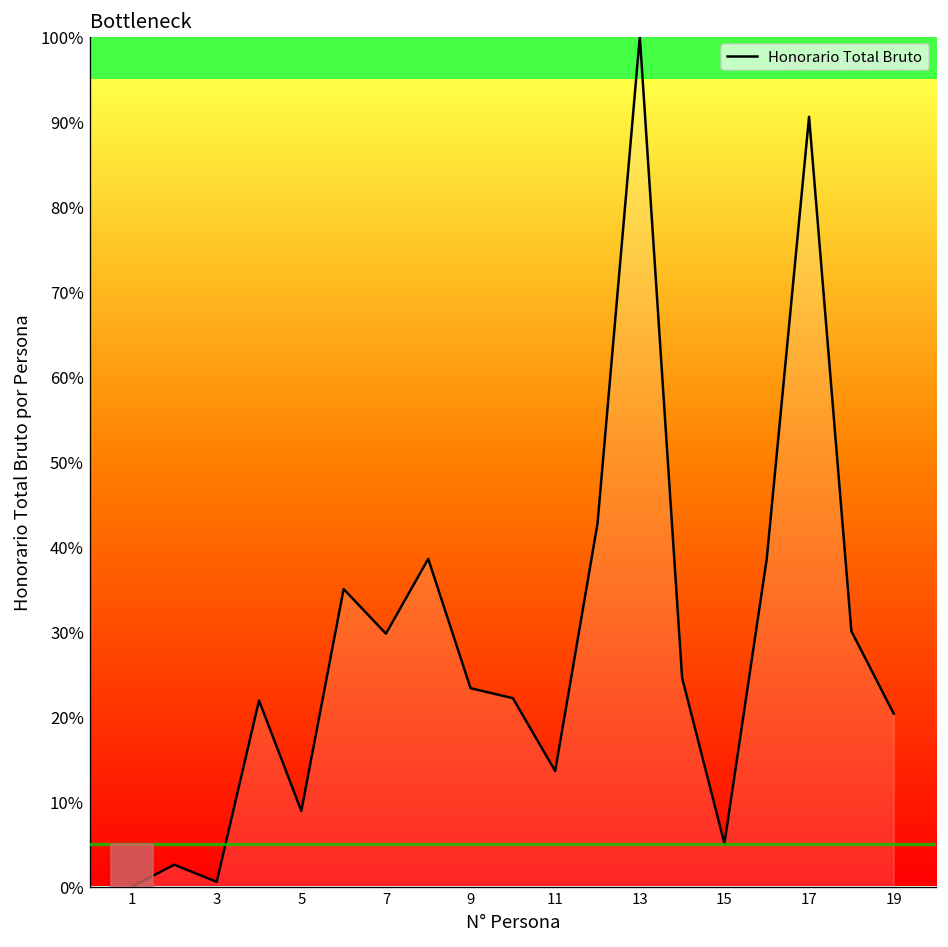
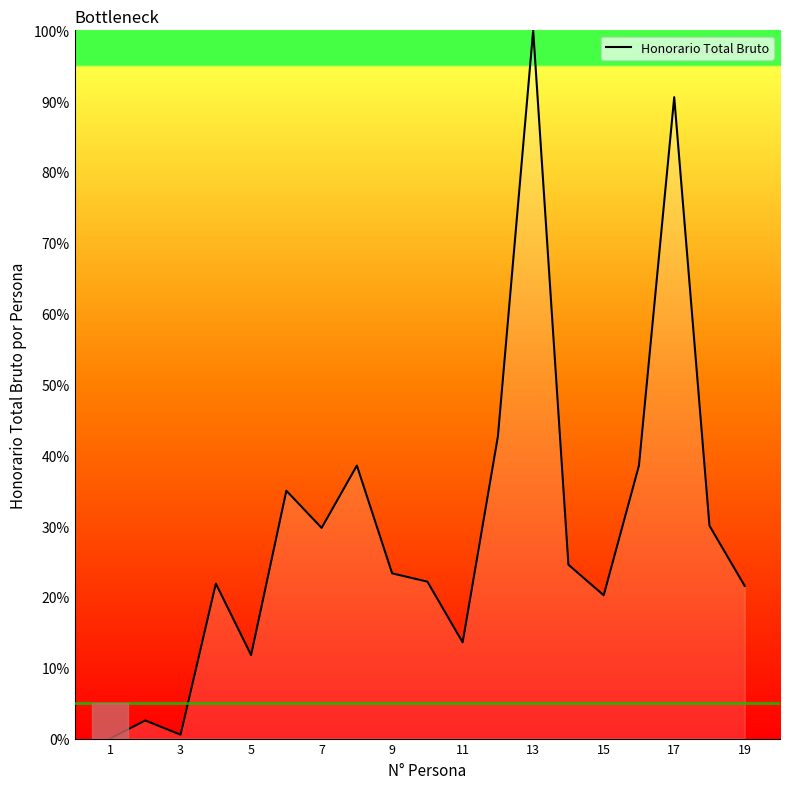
  {
    "3": "1%",
-   "5": "9%",
+   "5": "12%",
    "7": "30%",
    "9": "23%",
    "11": "14%",
    "13": "100%",
-   "15": "5%",
+   "15": "20%",
    "17": "91%",
-   "19": "20%"
+   "19": "22%"
  }
